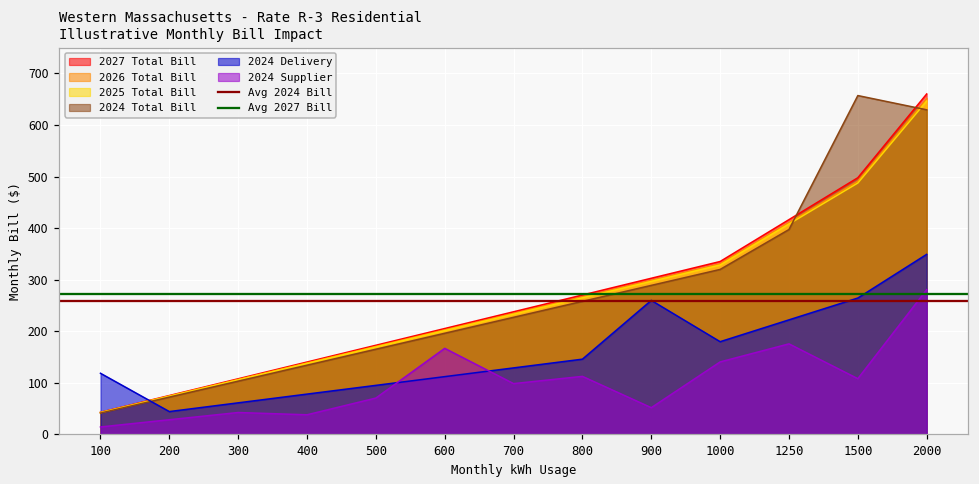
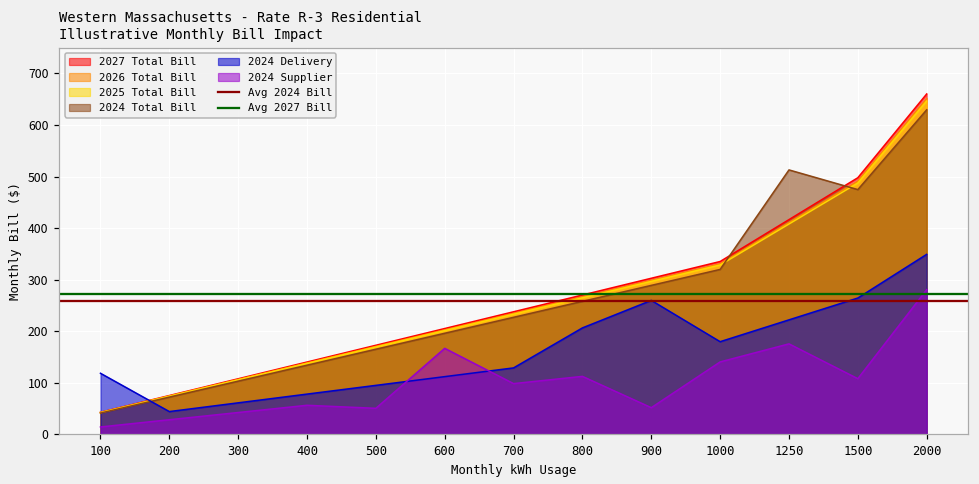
  {
    "2027 Total Bill": {
      "1250": 420,
      "1500": 500,
      "2000": 660
    },
    "2024 Total Bill": {
      "700": 230,
      "800": 260,
      "900": 290,
      "1000": 320,
-     "1250": 400,
-     "1500": 660,
+     "1250": 510,
+     "1500": 470,
      "2000": 630
    },
    "2024 Delivery": {
      "100": 120,
      "200": 40,
      "300": 60,
      "400": 80,
      "500": 90,
      "600": 110,
      "700": 130,
-     "800": 150,
+     "800": 210,
      "900": 260,
      "1000": 180,
      "1250": 220,
      "1500": 260,
      "2000": 350
    },
    "2024 Supplier": {
      "100": 10,
      "200": 30,
      "300": 40,
-     "400": 40,
-     "500": 70,
+     "400": 60,
+     "500": 50,
      "600": 170,
      "700": 100,
      "800": 110,
      "900": 50,
      "1000": 140,
      "1250": 180,
      "1500": 110,
      "2000": 280
    }
  }
